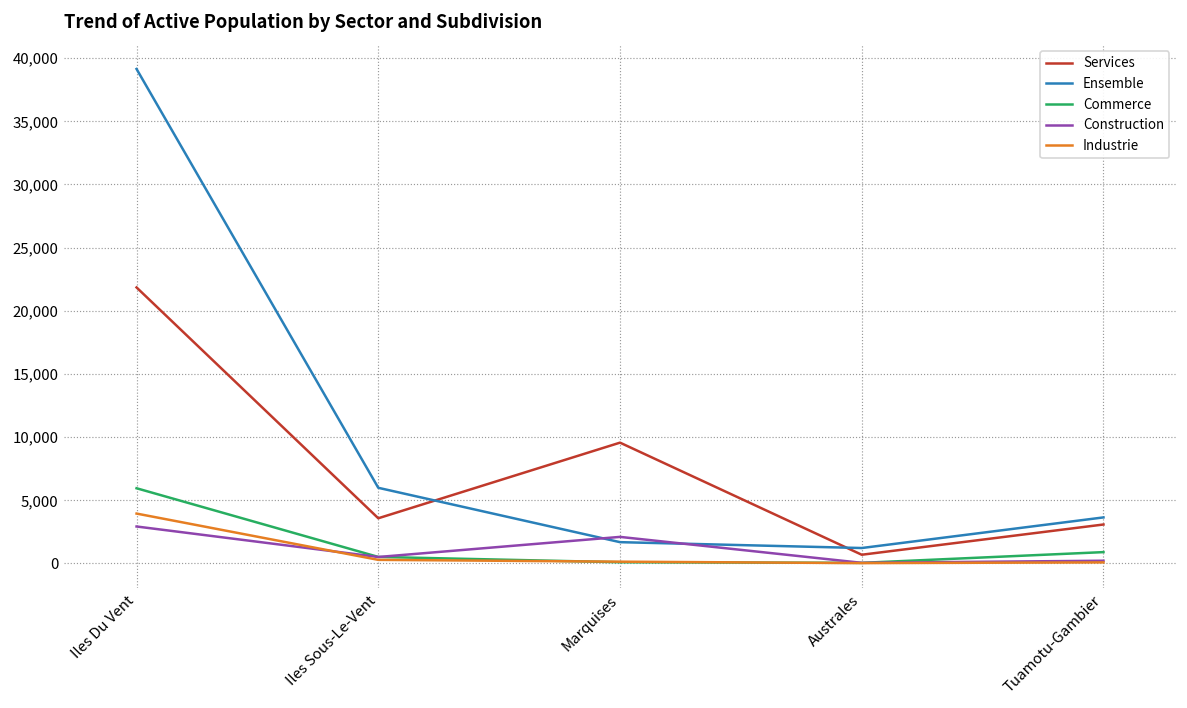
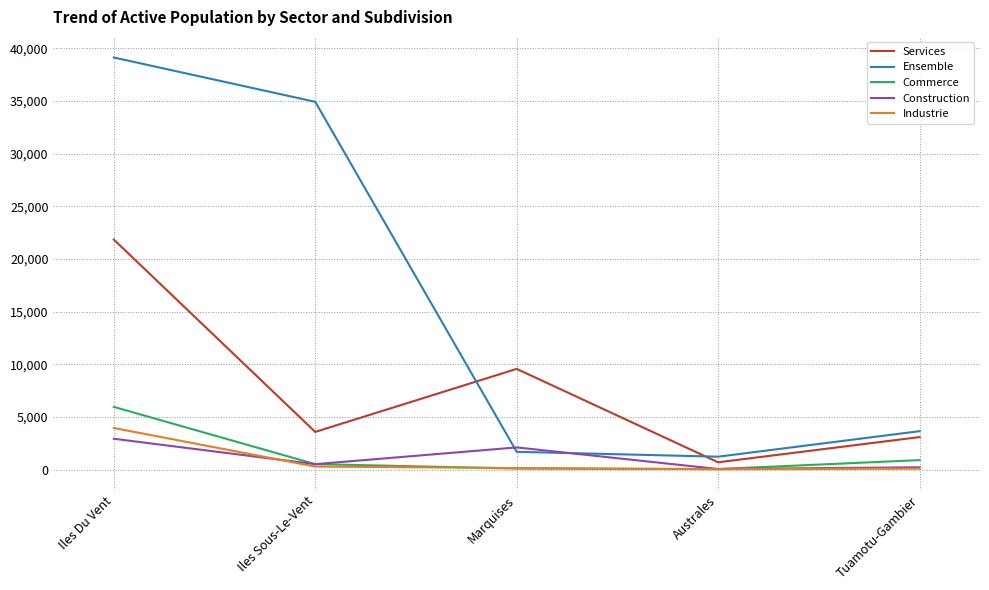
  {
    "Services": {
      "Iles Du Vent": "21,900",
      "Iles Sous-Le-Vent": "3,600",
      "Marquises": "9,600",
      "Australes": "700",
      "Tuamotu-Gambier": "3,100"
    },
    "Ensemble": {
      "Iles Du Vent": "39,100",
-     "Iles Sous-Le-Vent": "6,000",
+     "Iles Sous-Le-Vent": "34,900",
      "Marquises": "1,700",
      "Australes": "1,200",
      "Tuamotu-Gambier": "3,600"
    },
    "Commerce": {
      "Iles Du Vent": "6,000",
      "Tuamotu-Gambier": "900"
    },
    "Construction": {
      "Iles Du Vent": "2,900",
      "Marquises": "2,100"
    },
    "Industrie": {
      "Iles Du Vent": "4,000"
    }
  }
